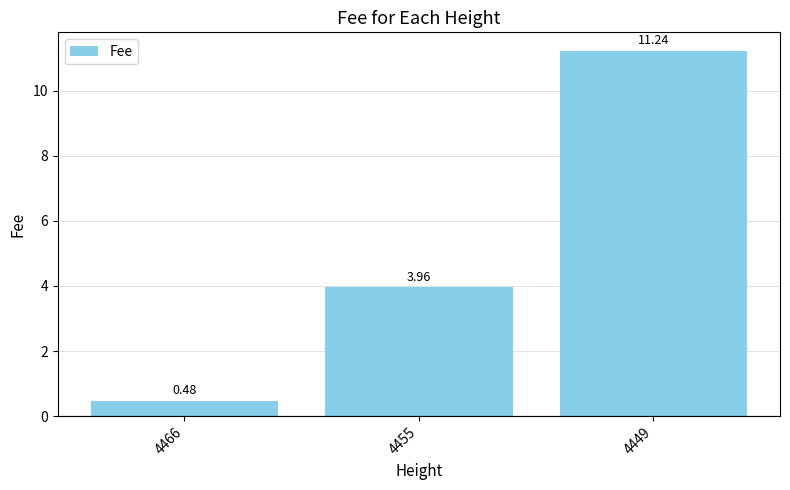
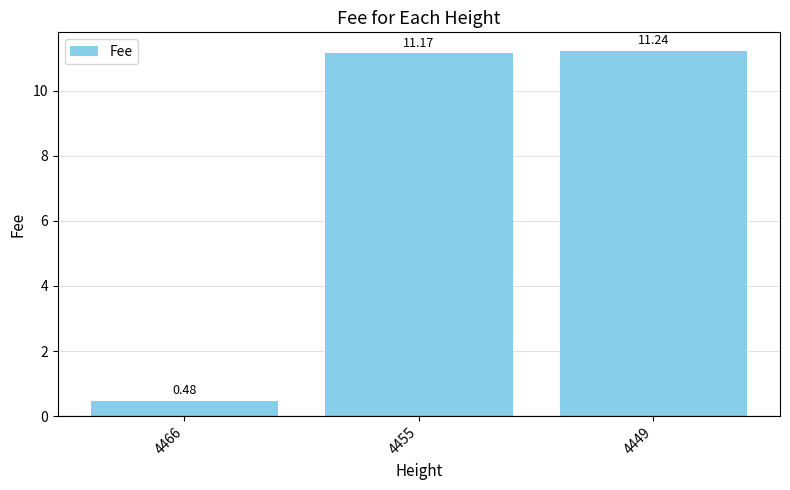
  {
    "4466": 0.48,
-   "4455": 3.96,
+   "4455": 11.17,
    "4449": 11.24
  }
